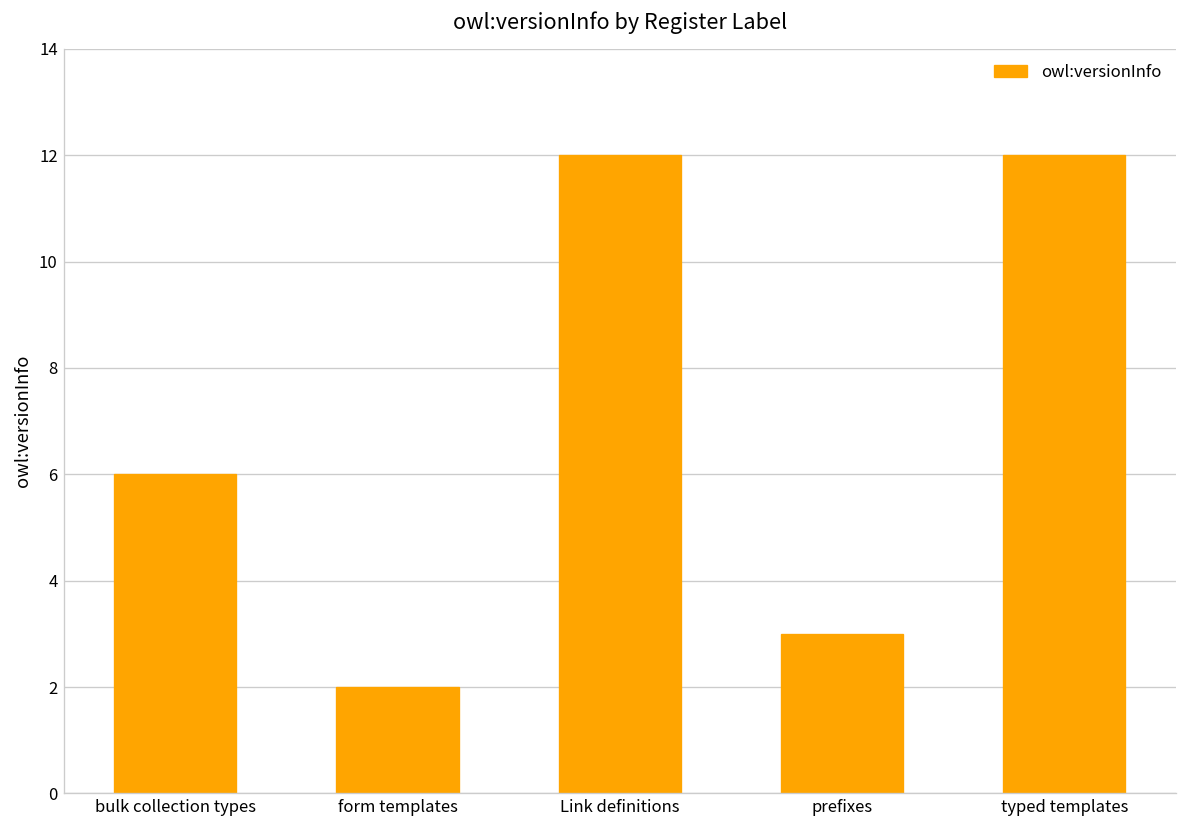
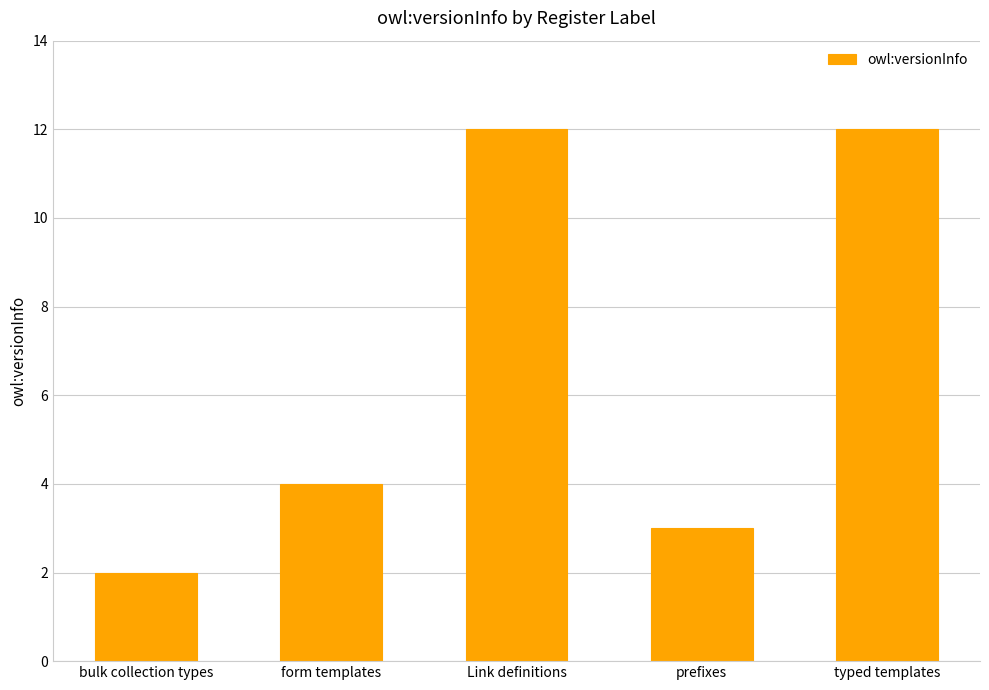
  {
-   "bulk collection types": 6,
-   "form templates": 2,
+   "bulk collection types": 2,
+   "form templates": 4,
    "Link definitions": 12,
    "prefixes": 3,
    "typed templates": 12
  }
